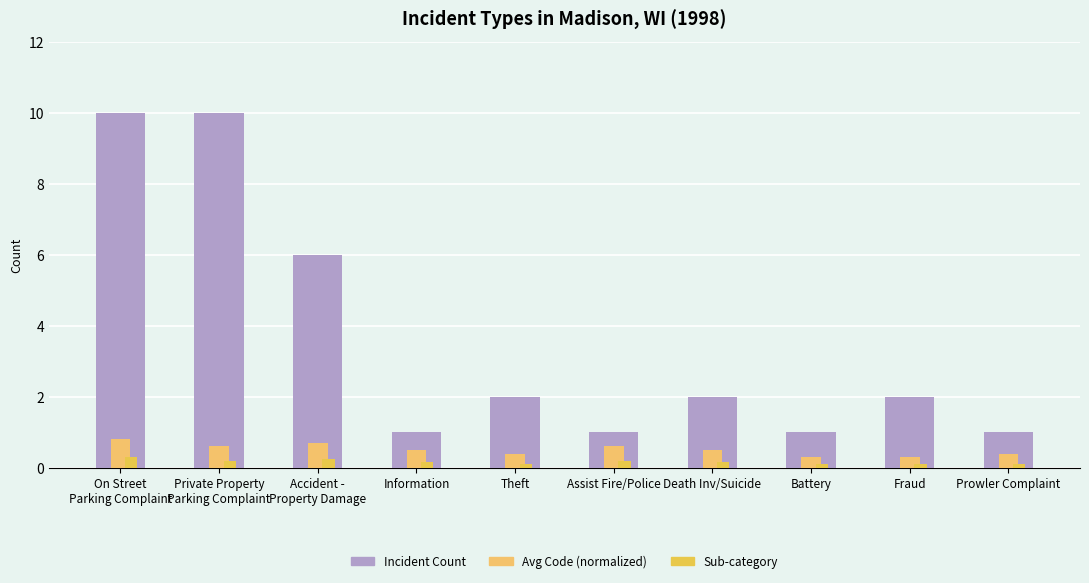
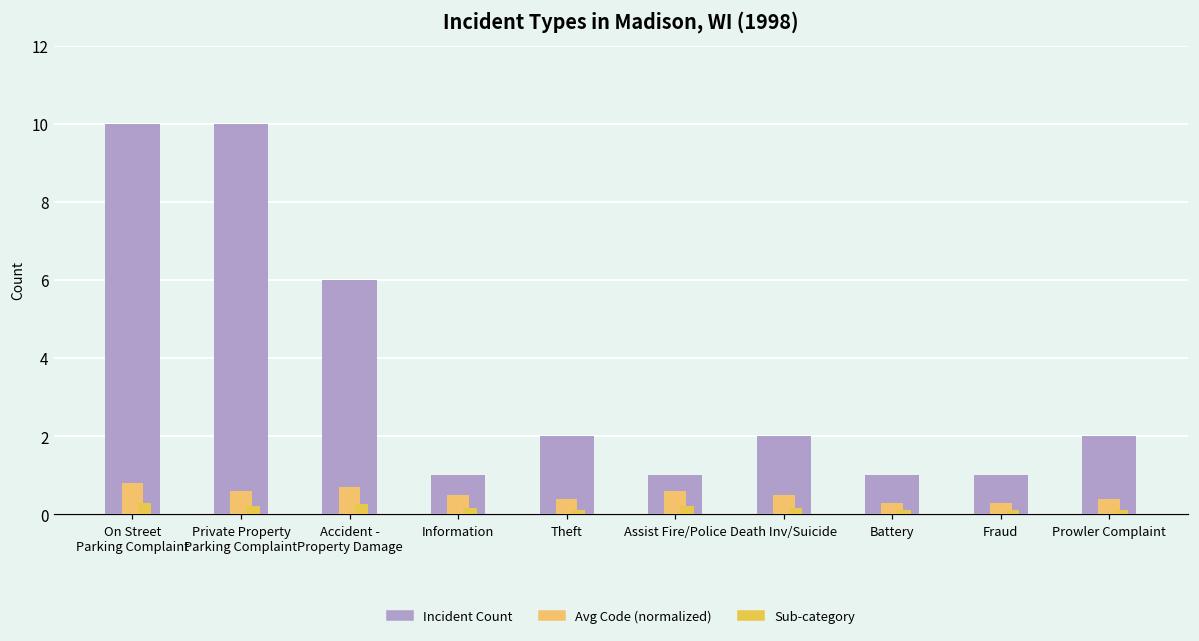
  {
    "Incident Count": {
      "On Street Parking Complaint": 10,
      "Private Property Parking Complaint": 10,
      "Accident - Property Damage": 6,
      "Information": 1,
      "Theft": 2,
      "Assist Fire/Police": 1,
      "Death Inv/Suicide": 2,
      "Battery": 1,
-     "Fraud": 2,
-     "Prowler Complaint": 1
+     "Fraud": 1,
+     "Prowler Complaint": 2
    }
  }
